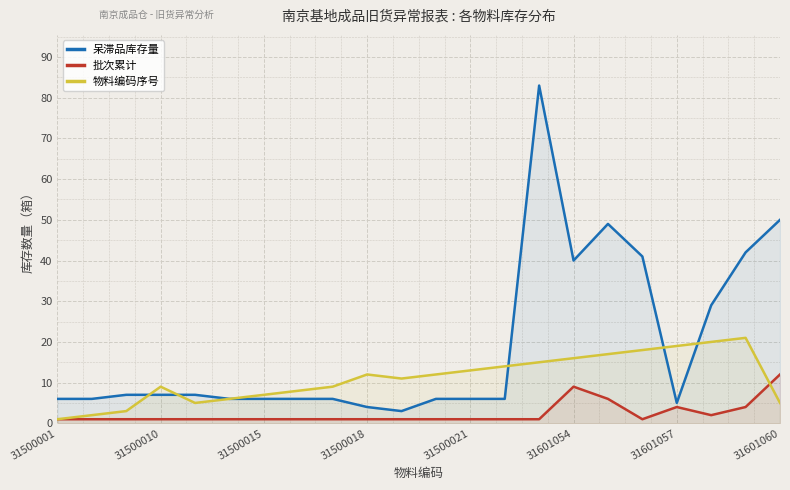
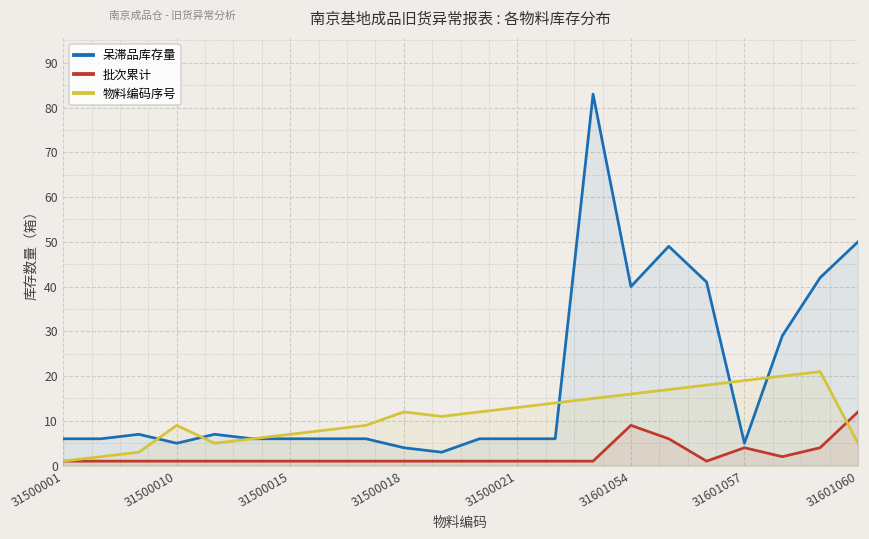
  {
    "呆滞品库存量": {
      "31500001": 6,
-     "31500010": 7,
+     "31500010": 5,
      "31500015": 6,
      "31500018": 4,
      "31500021": 6,
      "31601054": 40,
      "31601057": 5,
      "31601060": 50
    },
    "批次累计": {
      "31500010": 1,
      "31500015": 1,
      "31500018": 1,
      "31500021": 1,
      "31601054": 9,
      "31601057": 4,
      "31601060": 12
    },
    "物料编码序号": {
      "31500010": 9,
      "31500015": 7,
      "31500018": 12,
      "31500021": 13,
      "31601054": 16,
      "31601057": 19,
      "31601060": 5
    }
  }
